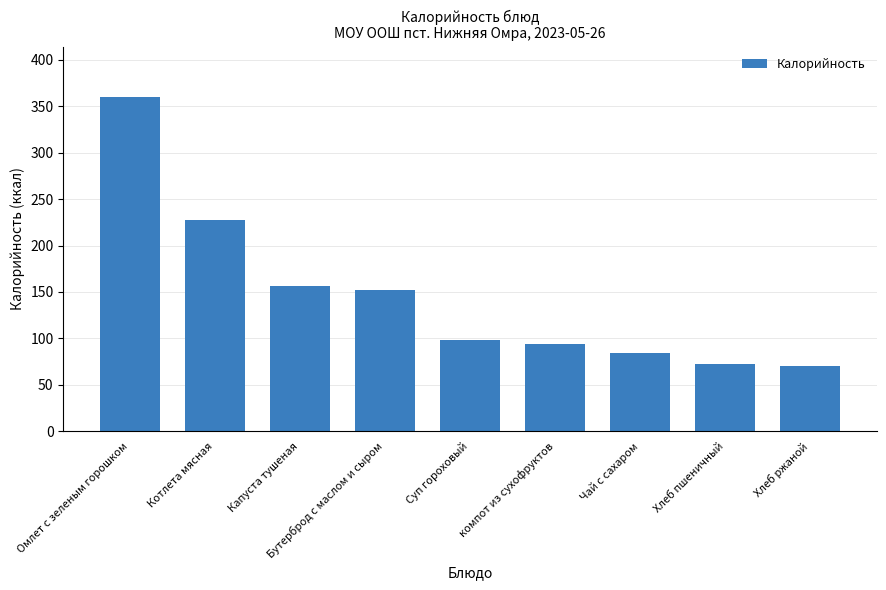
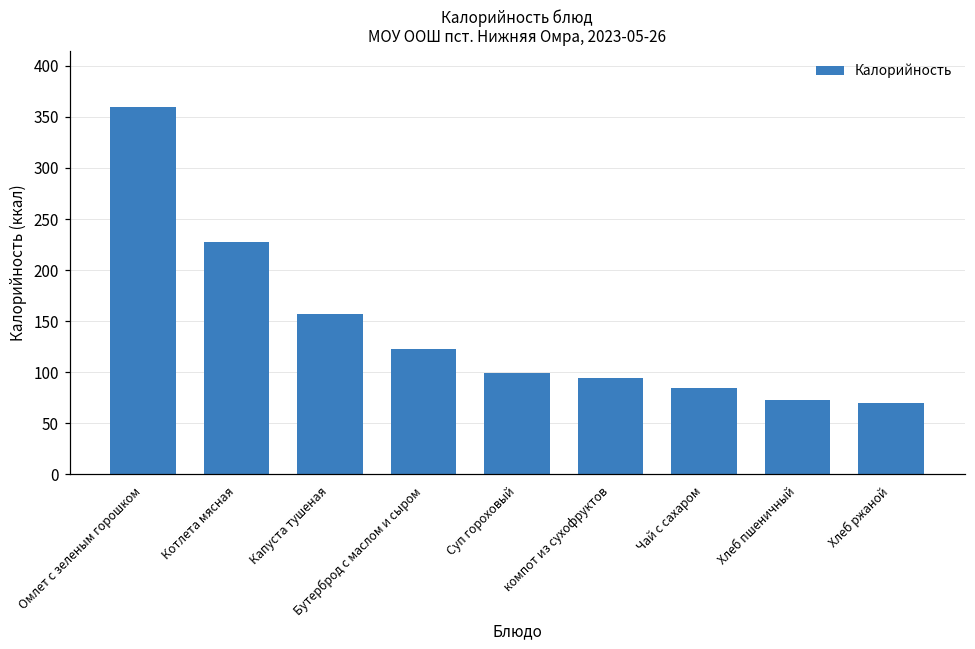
  {
    "Омлет с зеленым горошком": 360,
    "Котлета мясная": 230,
    "Капуста тушеная": 160,
-   "Бутерброд с маслом и сыром": 150,
+   "Бутерброд с маслом и сыром": 120,
    "Суп гороховый": 100,
    "компот из сухофруктов": 90,
    "Чай с сахаром": 80,
    "Хлеб пшеничный": 70,
    "Хлеб ржаной": 70
  }
